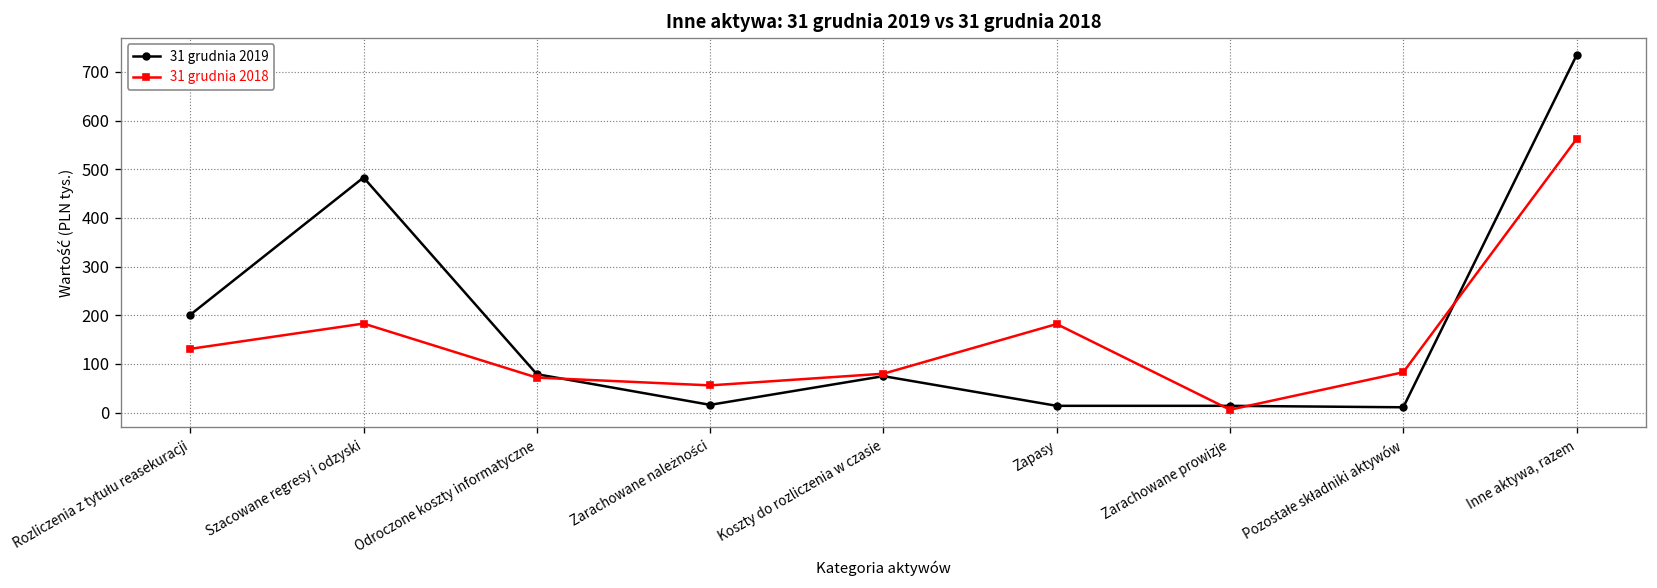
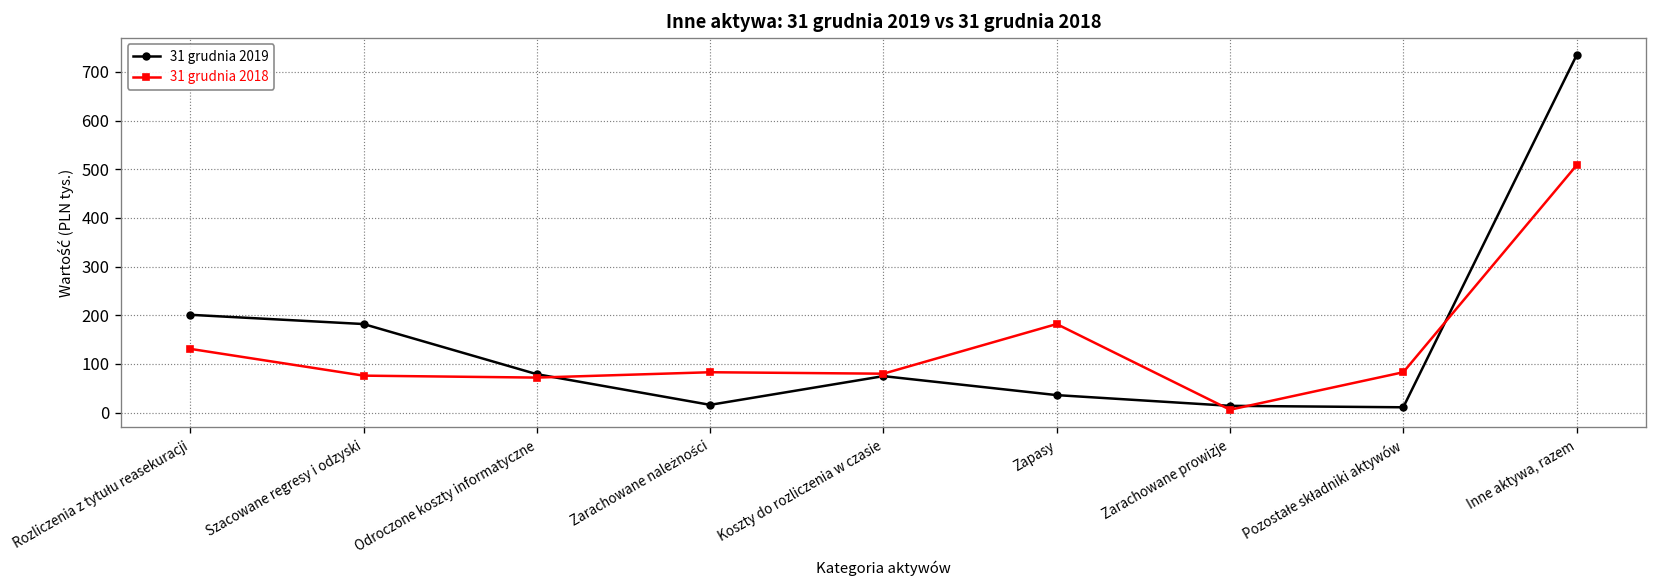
  {
    "31 grudnia 2019": {
      "Rozliczenia z tytułu reasekuracji": 200,
-     "Szacowane regresy i odzyski": 480,
+     "Szacowane regresy i odzyski": 180,
      "Odroczone koszty informatyczne": 80,
      "Zarachowane należności": 20,
-     "Zapasy": 10,
+     "Zapasy": 40,
      "Zarachowane prowizje": 10,
      "Pozostałe składniki aktywów": 10,
      "Inne aktywa, razem": 730
    },
    "31 grudnia 2018": {
      "Rozliczenia z tytułu reasekuracji": 130,
-     "Szacowane regresy i odzyski": 180,
+     "Szacowane regresy i odzyski": 80,
      "Odroczone koszty informatyczne": 70,
-     "Zarachowane należności": 60,
+     "Zarachowane należności": 80,
      "Zapasy": 180,
      "Zarachowane prowizje": 10,
      "Pozostałe składniki aktywów": 80,
-     "Inne aktywa, razem": 560
+     "Inne aktywa, razem": 510
    }
  }
